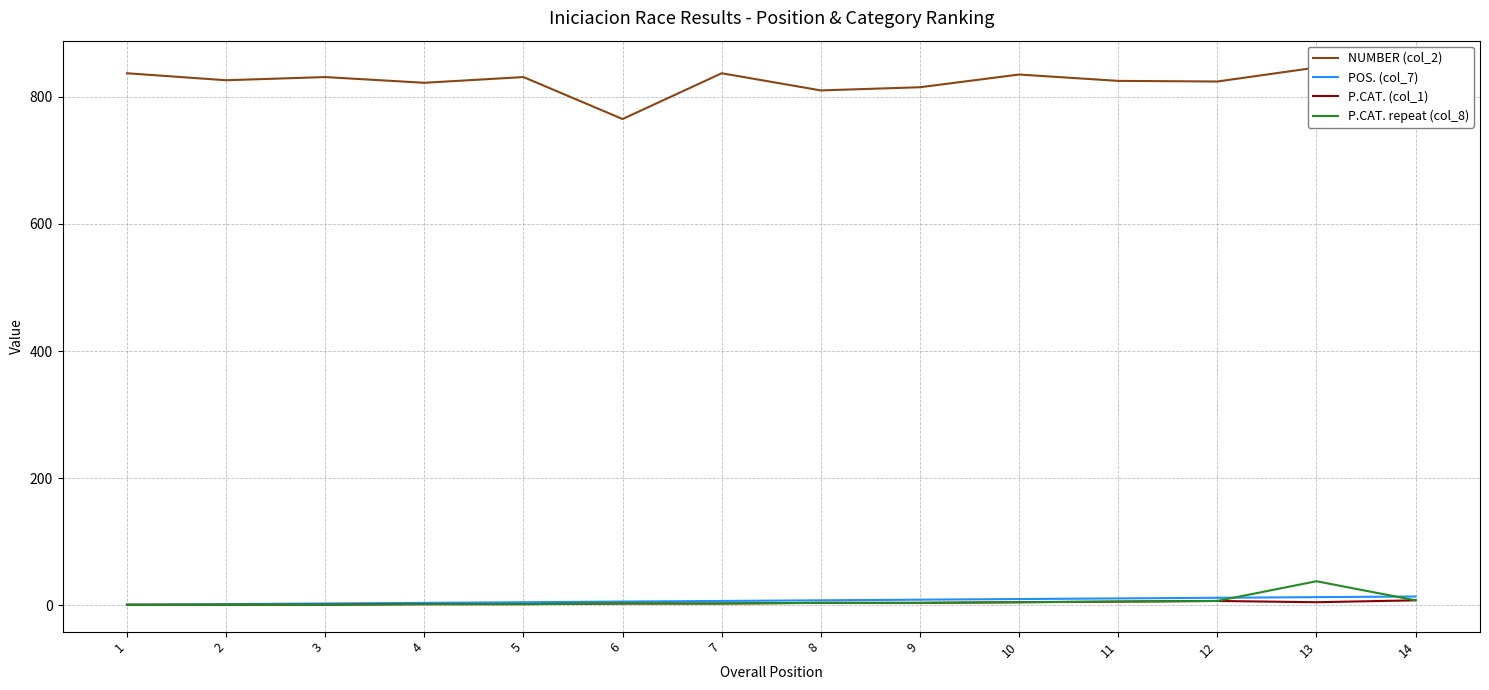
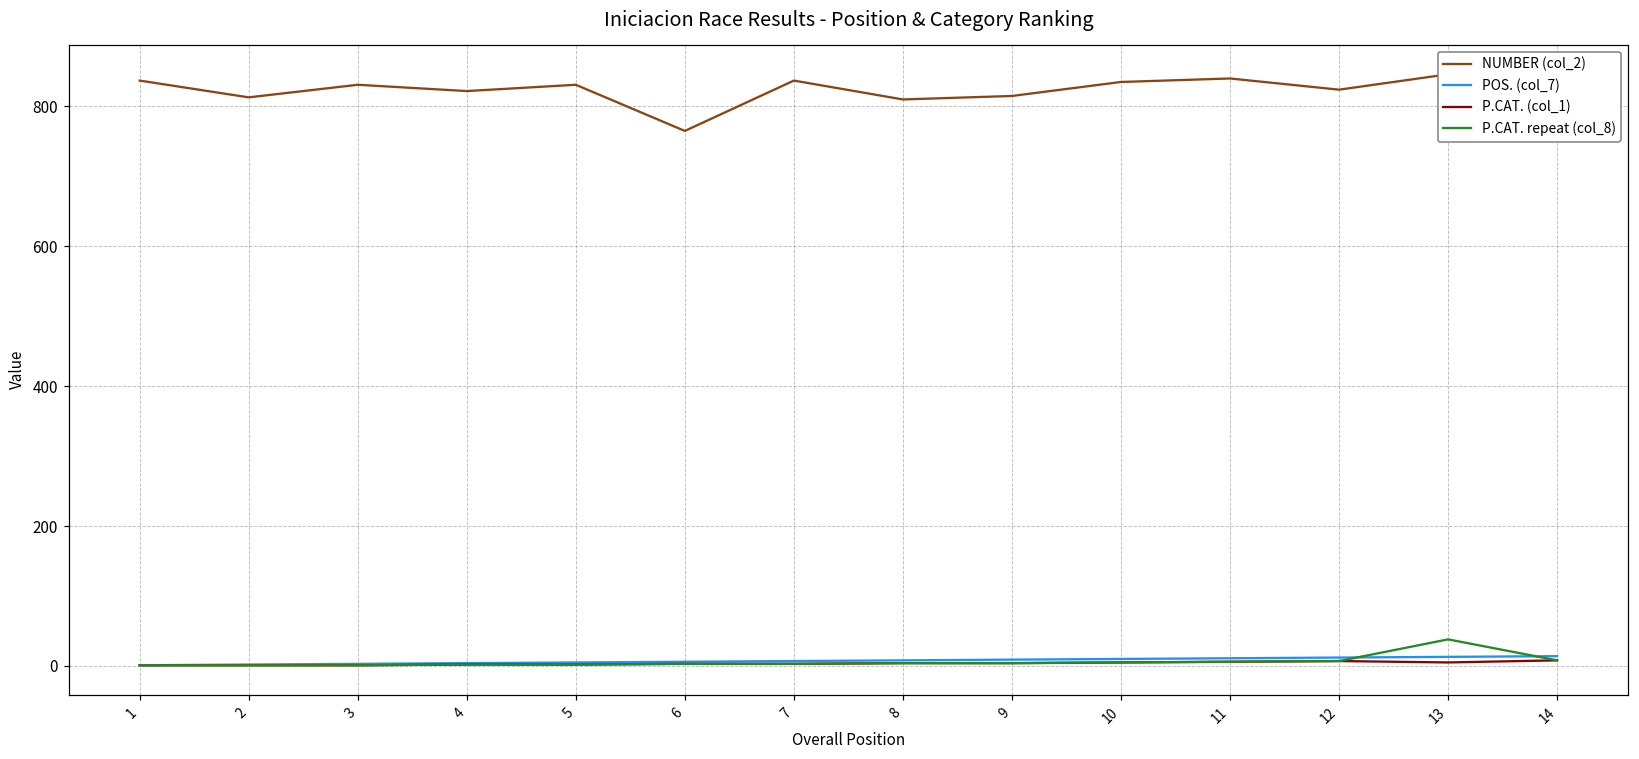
  {
    "NUMBER (col_2)": {
      "1": 840,
-     "2": 830,
+     "2": 810,
      "3": 830,
      "4": 820,
      "5": 830,
      "6": 770,
      "7": 840,
      "8": 810,
      "9": 820,
      "10": 840,
-     "11": 830,
+     "11": 840,
      "12": 820
    },
    "POS. (col_7)": {
      "8": 10,
      "9": 10,
      "10": 10,
      "11": 10,
      "12": 10,
      "13": 10,
      "14": 10
    },
    "P.CAT. (col_1)": {
      "13": 10
    },
    "P.CAT. repeat (col_8)": {
      "13": 40
    }
  }
